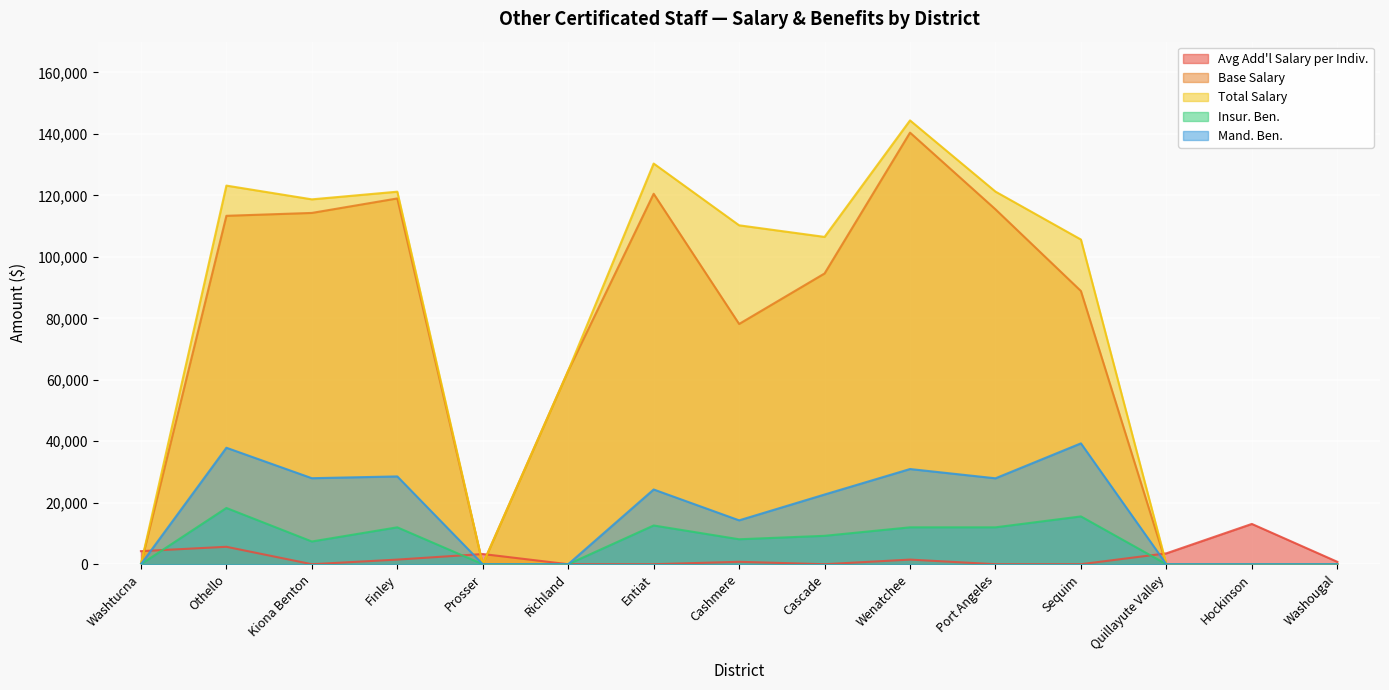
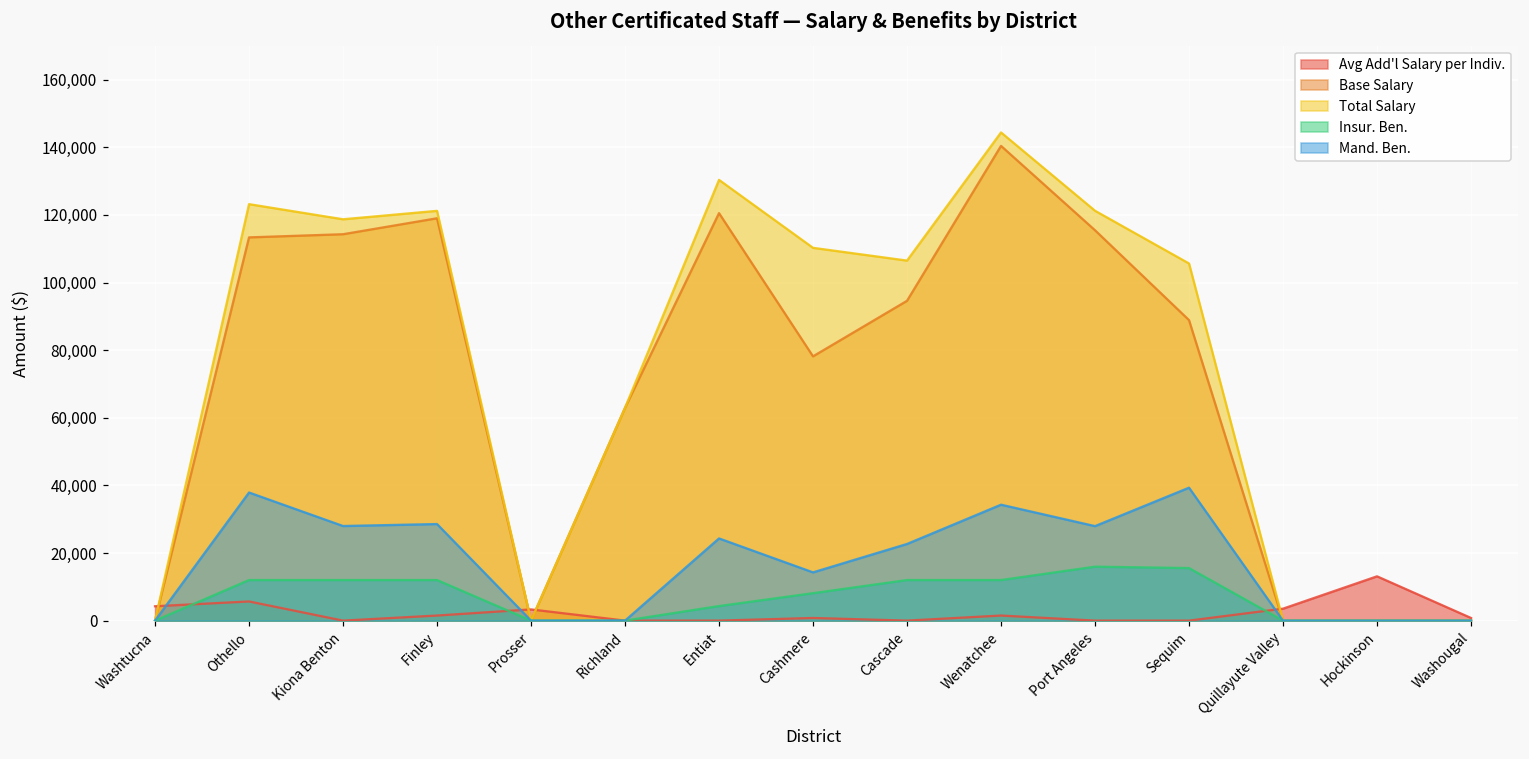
  {
    "Insur. Ben.": {
-     "Othello": "18,000",
-     "Kiona Benton": "7,000",
+     "Othello": "12,000",
+     "Kiona Benton": "12,000",
      "Finley": "12,000",
-     "Entiat": "13,000",
+     "Entiat": "4,000",
      "Cashmere": "8,000",
-     "Cascade": "9,000",
+     "Cascade": "12,000",
      "Wenatchee": "12,000",
-     "Port Angeles": "12,000",
+     "Port Angeles": "16,000",
      "Sequim": "16,000"
    },
    "Mand. Ben.": {
      "Othello": "38,000",
      "Kiona Benton": "28,000",
      "Finley": "29,000",
      "Entiat": "24,000",
      "Cashmere": "14,000",
      "Cascade": "23,000",
-     "Wenatchee": "31,000",
+     "Wenatchee": "34,000",
      "Port Angeles": "28,000",
      "Sequim": "39,000"
    }
  }
